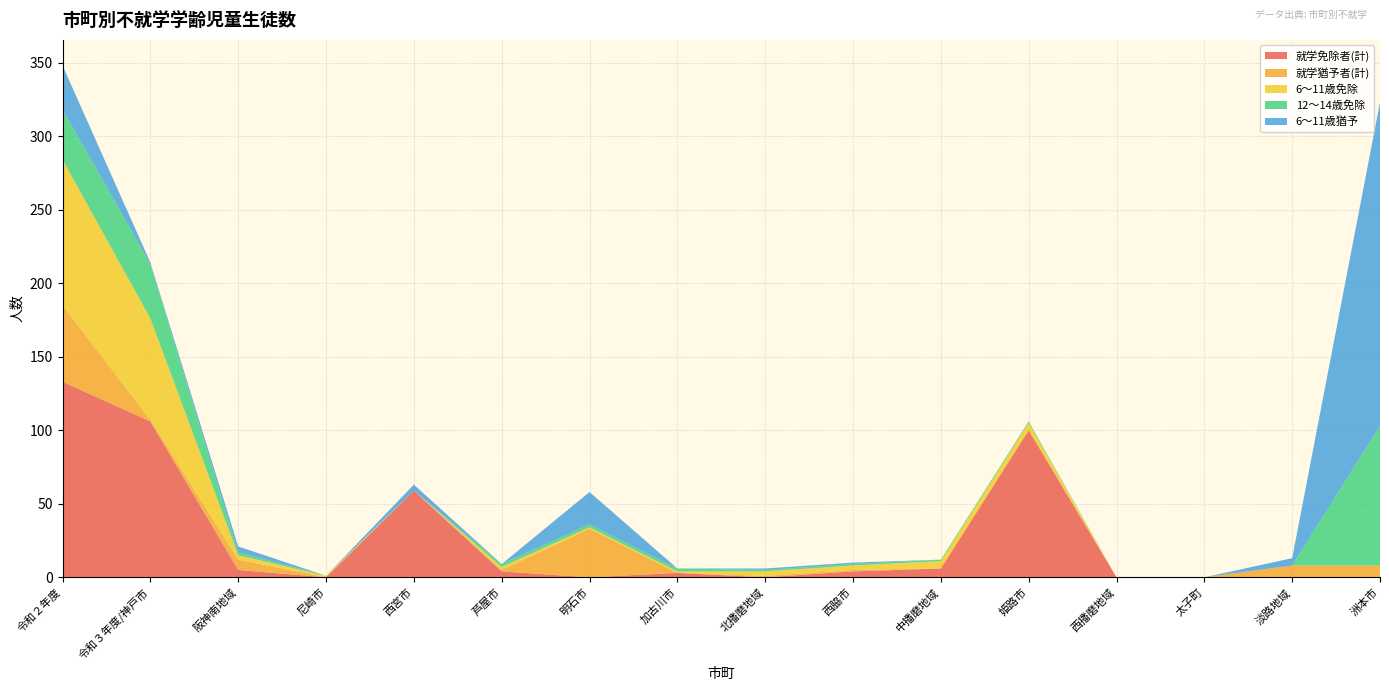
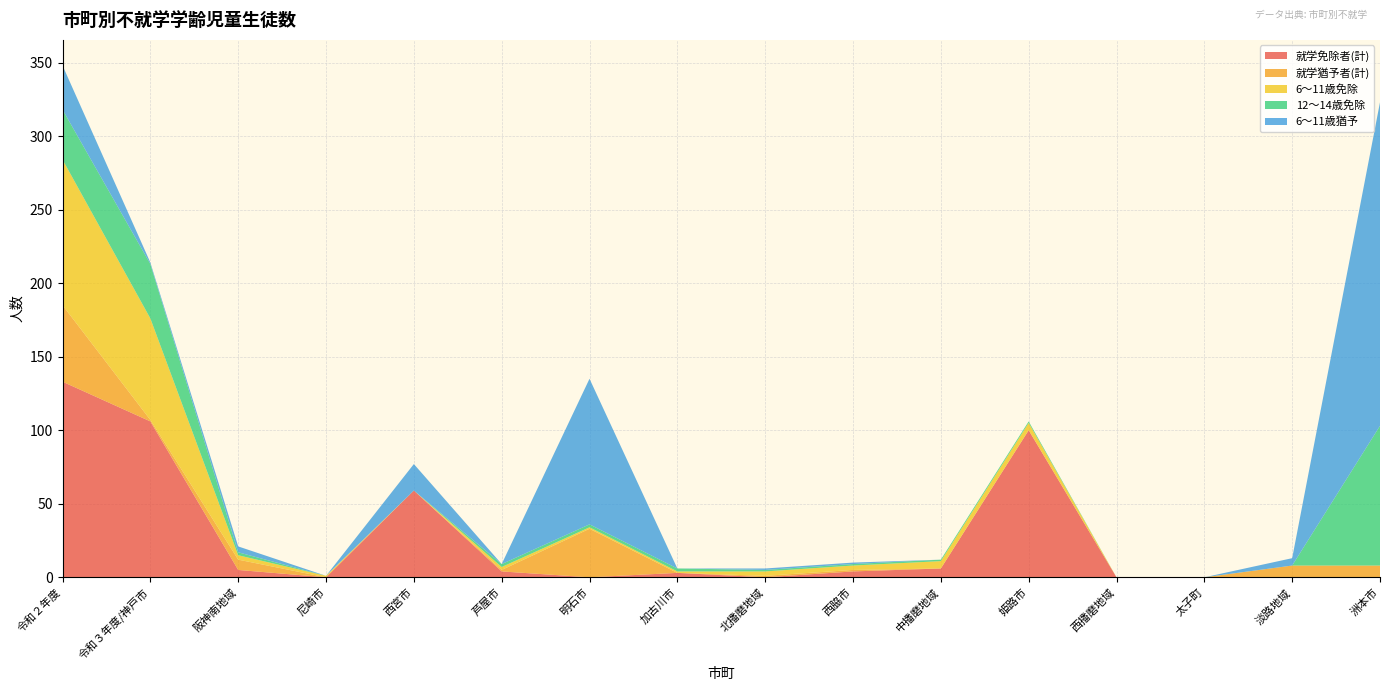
  {
    "就学免除者(計)": {
      "令和２年度": 133,
      "阪神南地域": 5,
      "明石市": 0,
      "淡路地域": 0,
      "洲本市": 0
    },
    "12〜14歳免除": {
      "令和２年度": 34,
      "阪神南地域": 2,
      "明石市": 2,
      "洲本市": 95
    },
    "6〜11歳猶予": {
      "令和２年度": 30,
      "阪神南地域": 4,
-     "西宮市": 4,
-     "明石市": 22,
+     "西宮市": 18,
+     "明石市": 99,
      "淡路地域": 5,
      "洲本市": 220
    }
  }
